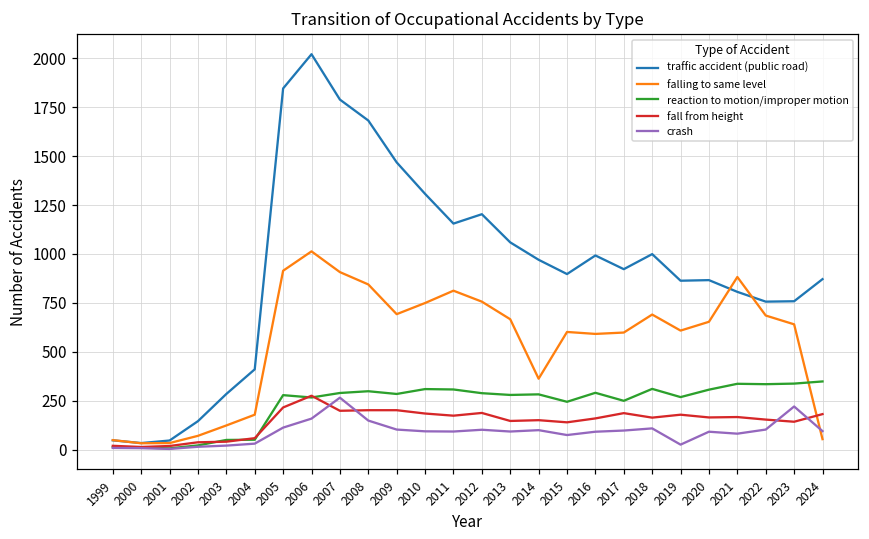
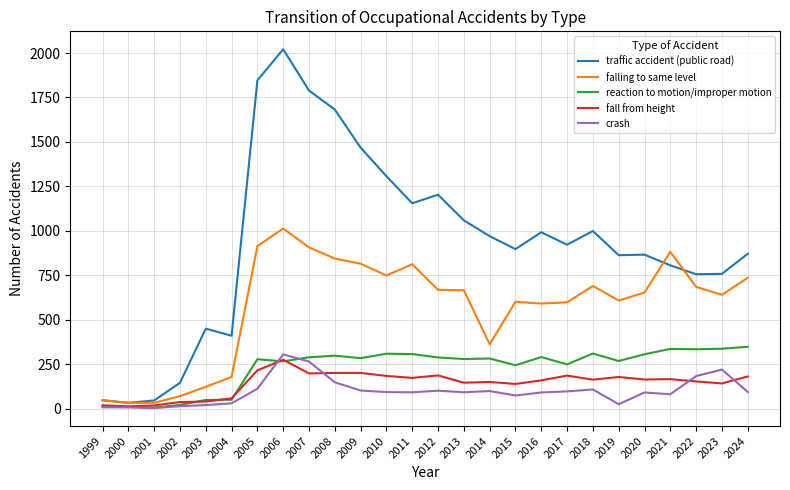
  {
    "traffic accident (public road)": {
      "2002": 150,
-     "2003": 280,
+     "2003": 450,
      "2004": 410,
      "2005": 1850,
      "2006": 2020,
      "2007": 1790,
      "2008": 1680,
      "2009": 1470,
      "2010": 1310,
      "2011": 1160,
      "2012": 1200,
      "2013": 1060,
      "2014": 970,
      "2015": 900,
      "2016": 990,
      "2017": 920,
      "2018": 1000,
      "2019": 860,
      "2020": 870,
      "2021": 810,
      "2022": 760,
      "2023": 760,
      "2024": 870
    },
    "falling to same level": {
      "2002": 70,
      "2003": 120,
      "2004": 180,
      "2005": 910,
      "2006": 1010,
      "2007": 910,
      "2008": 840,
-     "2009": 690,
+     "2009": 820,
      "2010": 750,
      "2011": 810,
-     "2012": 760,
+     "2012": 670,
      "2013": 670,
      "2014": 360,
      "2015": 600,
      "2016": 590,
      "2017": 600,
      "2018": 690,
      "2019": 610,
      "2020": 650,
      "2021": 880,
      "2022": 690,
      "2023": 640,
-     "2024": 50
+     "2024": 740
    },
    "reaction to motion/improper motion": {
      "2005": 280,
      "2007": 290,
      "2008": 300,
      "2009": 280,
      "2010": 310,
      "2011": 310,
      "2012": 290,
      "2013": 280,
      "2014": 280,
      "2015": 240,
      "2016": 290,
      "2017": 250,
      "2018": 310,
      "2019": 270,
      "2020": 310,
      "2021": 340,
      "2022": 330,
      "2023": 340,
      "2024": 350
    },
    "fall from height": {
      "2002": 40,
      "2005": 220,
      "2007": 200,
      "2008": 200,
      "2009": 200,
      "2010": 180,
      "2011": 170,
      "2012": 190,
      "2013": 150,
      "2014": 150,
      "2015": 140,
      "2016": 160,
      "2017": 190,
      "2018": 160,
      "2019": 180,
      "2020": 160,
      "2021": 170,
      "2022": 150,
      "2023": 140,
      "2024": 180
    },
    "crash": {
      "2003": 20,
      "2004": 30,
      "2005": 110,
-     "2006": 160,
+     "2006": 310,
      "2007": 270,
      "2008": 150,
      "2009": 100,
      "2010": 90,
      "2011": 90,
      "2012": 100,
      "2013": 90,
      "2014": 100,
      "2015": 70,
      "2016": 90,
      "2017": 100,
      "2018": 110,
      "2019": 30,
      "2020": 90,
      "2021": 80,
-     "2022": 100,
+     "2022": 180,
      "2023": 220,
      "2024": 90
    }
  }
